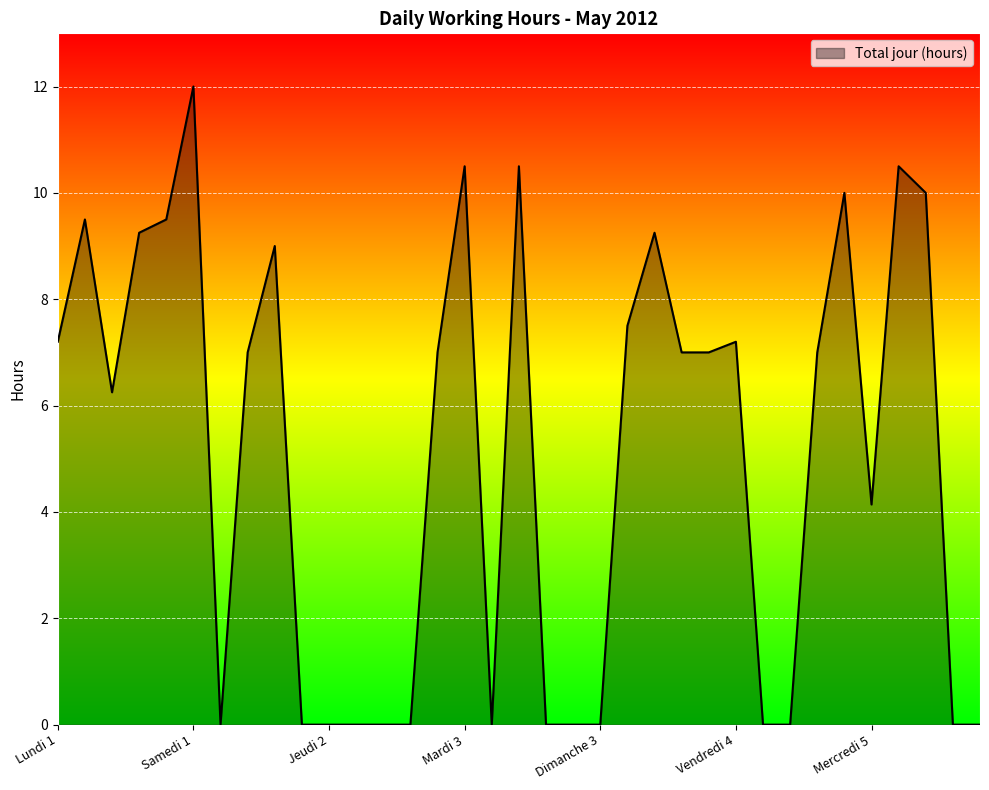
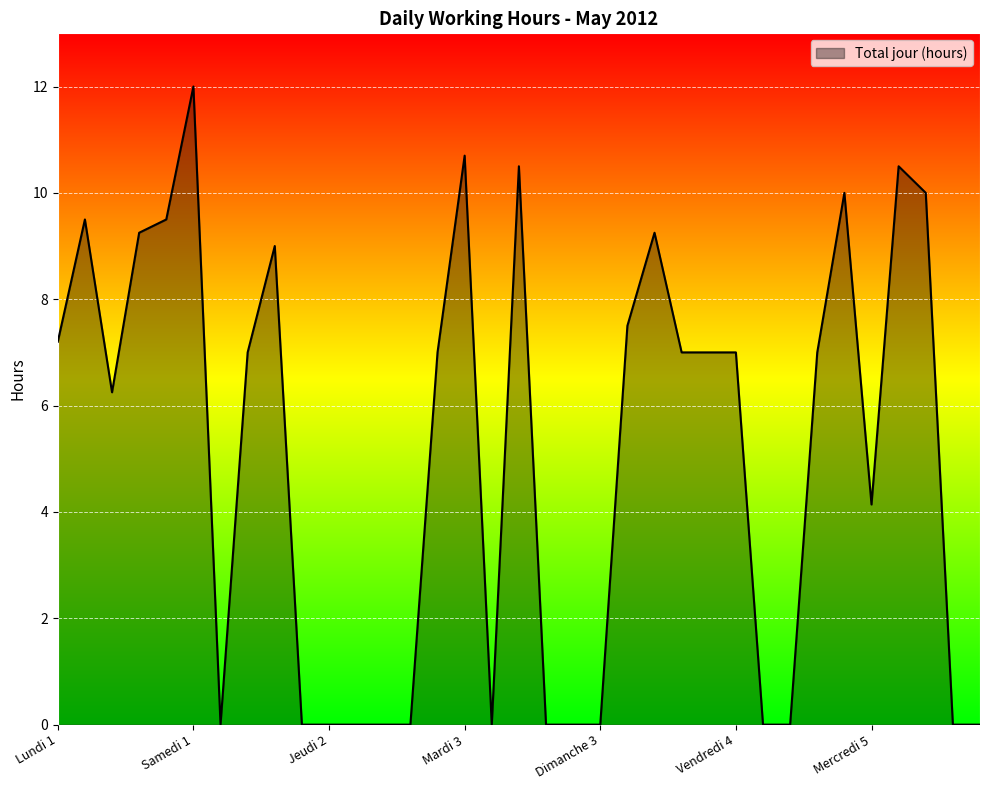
  {
    "Lundi 1": 7.2,
    "Samedi 1": 12.0,
    "Jeudi 2": 0.0,
-   "Mardi 3": 10.5,
+   "Mardi 3": 10.7,
    "Dimanche 3": 0.0,
-   "Vendredi 4": 7.2,
+   "Vendredi 4": 7.0,
    "Mercredi 5": 4.1
  }
